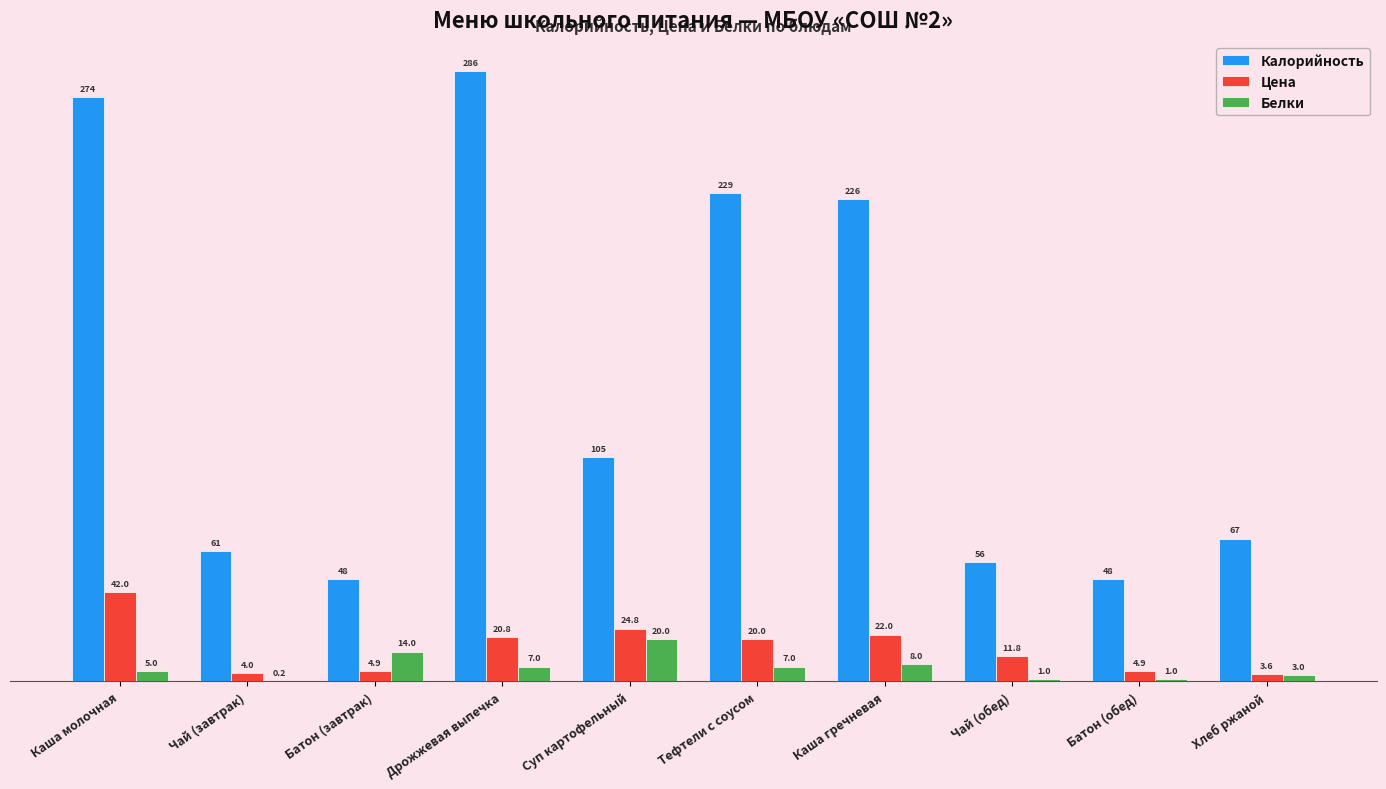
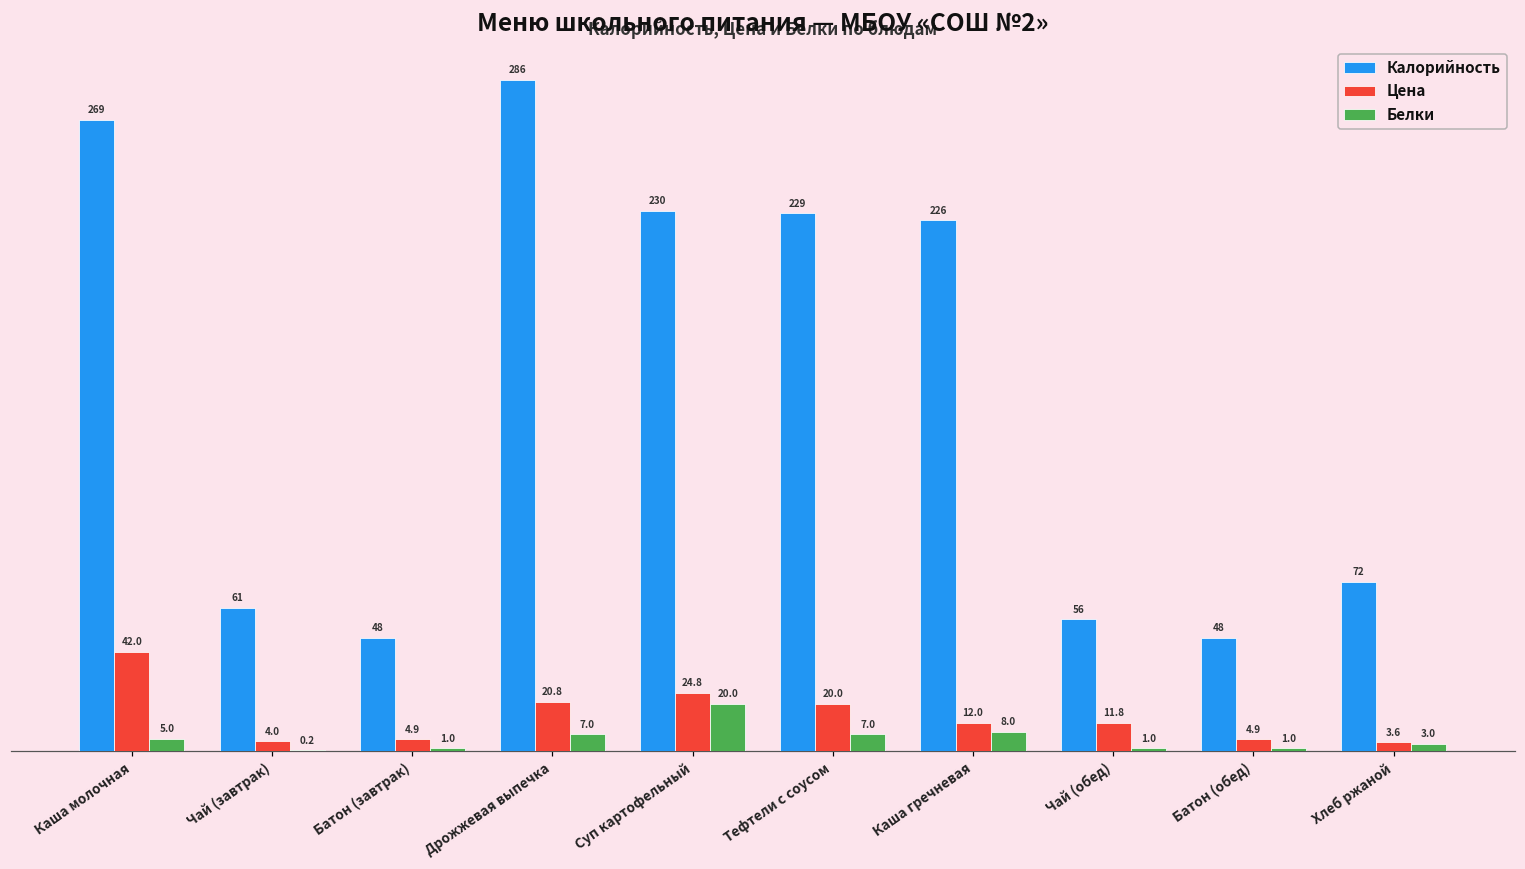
  {
    "Калорийность": {
-     "Каша молочная": 274,
+     "Каша молочная": 269,
      "Чай (завтрак)": 61,
      "Батон (завтрак)": 48,
      "Дрожжевая выпечка": 286,
-     "Суп картофельный": 105,
+     "Суп картофельный": 230,
      "Тефтели с соусом": 229,
      "Каша гречневая": 226,
      "Чай (обед)": 56,
      "Батон (обед)": 48,
-     "Хлеб ржаной": 67
+     "Хлеб ржаной": 72
    },
    "Цена": {
      "Каша молочная": 42.0,
      "Чай (завтрак)": 4.0,
      "Батон (завтрак)": 4.9,
      "Дрожжевая выпечка": 20.8,
      "Суп картофельный": 24.8,
      "Тефтели с соусом": 20.0,
-     "Каша гречневая": 22.0,
+     "Каша гречневая": 12.0,
      "Чай (обед)": 11.8,
      "Батон (обед)": 4.9,
      "Хлеб ржаной": 3.6
    },
    "Белки": {
      "Каша молочная": 5.0,
      "Чай (завтрак)": 0.2,
-     "Батон (завтрак)": 14.0,
+     "Батон (завтрак)": 1.0,
      "Дрожжевая выпечка": 7.0,
      "Суп картофельный": 20.0,
      "Тефтели с соусом": 7.0,
      "Каша гречневая": 8.0,
      "Чай (обед)": 1.0,
      "Батон (обед)": 1.0,
      "Хлеб ржаной": 3.0
    }
  }
